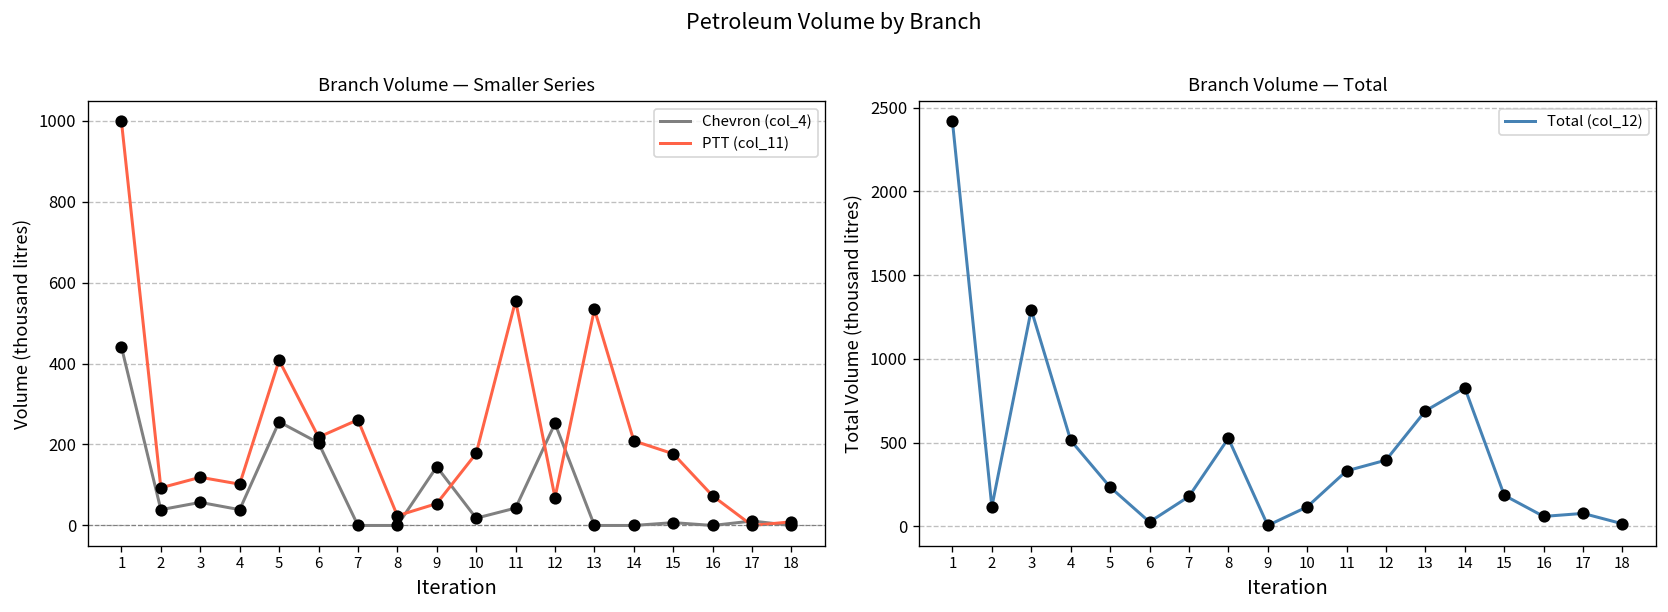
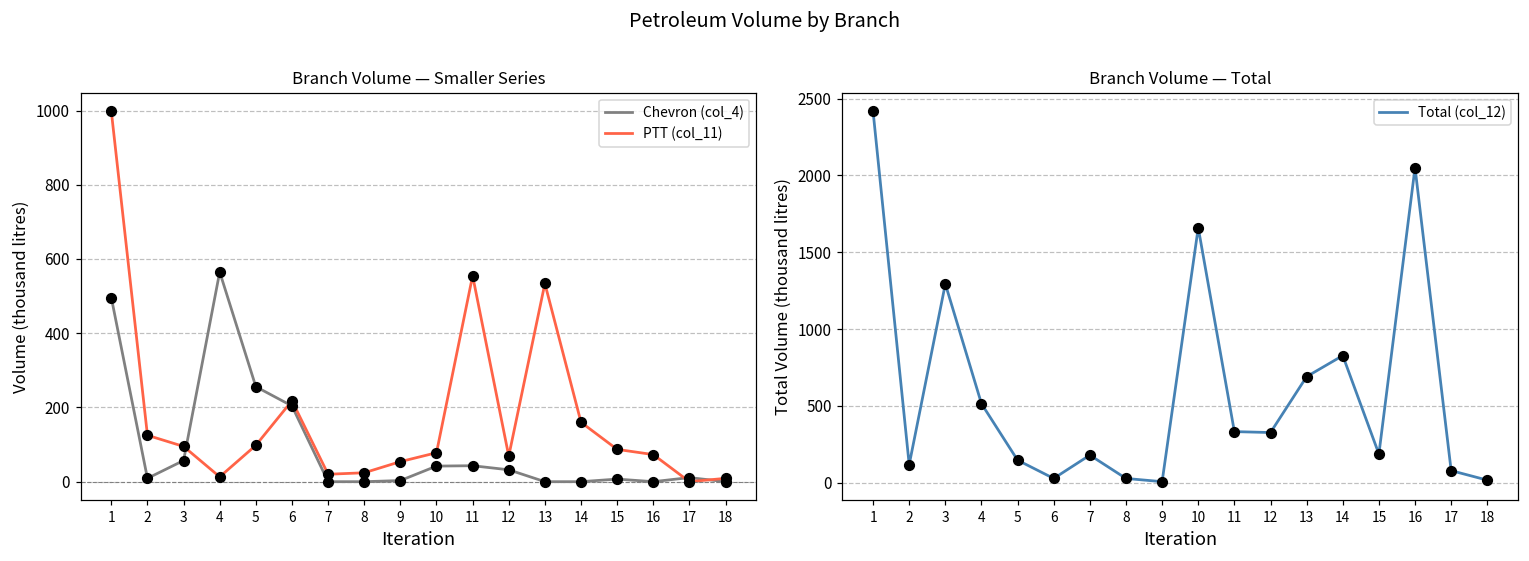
  {
    "Branch Volume — Smaller Series": {
      "Chevron (col_4)": {
-       "1": 440,
-       "2": 40,
+       "1": 500,
+       "2": 10,
        "3": 60,
-       "4": 40,
+       "4": 570,
        "5": 260,
        "6": 200,
        "7": 0,
        "8": 0,
-       "9": 150,
-       "10": 20,
+       "9": 0,
+       "10": 40,
        "11": 40,
-       "12": 250,
+       "12": 30,
        "13": 0,
        "14": 0,
        "15": 10,
        "16": 0,
        "17": 10,
        "18": 0
      },
      "PTT (col_11)": {
        "1": 1000,
-       "2": 90,
-       "3": 120,
-       "4": 100,
-       "5": 410,
+       "2": 130,
+       "3": 100,
+       "4": 10,
+       "5": 100,
        "6": 220,
-       "7": 260,
+       "7": 20,
        "8": 20,
        "9": 50,
-       "10": 180,
+       "10": 80,
        "11": 560,
        "12": 70,
        "13": 530,
-       "14": 210,
-       "15": 180,
+       "14": 160,
+       "15": 90,
        "16": 70,
        "17": 0,
        "18": 10
      }
    },
    "Branch Volume — Total": {
      "1": 2420,
      "2": 120,
      "3": 1290,
      "4": 510,
-     "5": 240,
+     "5": 150,
      "6": 30,
      "7": 180,
-     "8": 530,
+     "8": 30,
      "9": 10,
-     "10": 120,
+     "10": 1660,
      "11": 330,
-     "12": 400,
+     "12": 330,
      "13": 690,
      "14": 830,
      "15": 190,
-     "16": 60,
+     "16": 2050,
      "17": 80,
      "18": 20
    }
  }
